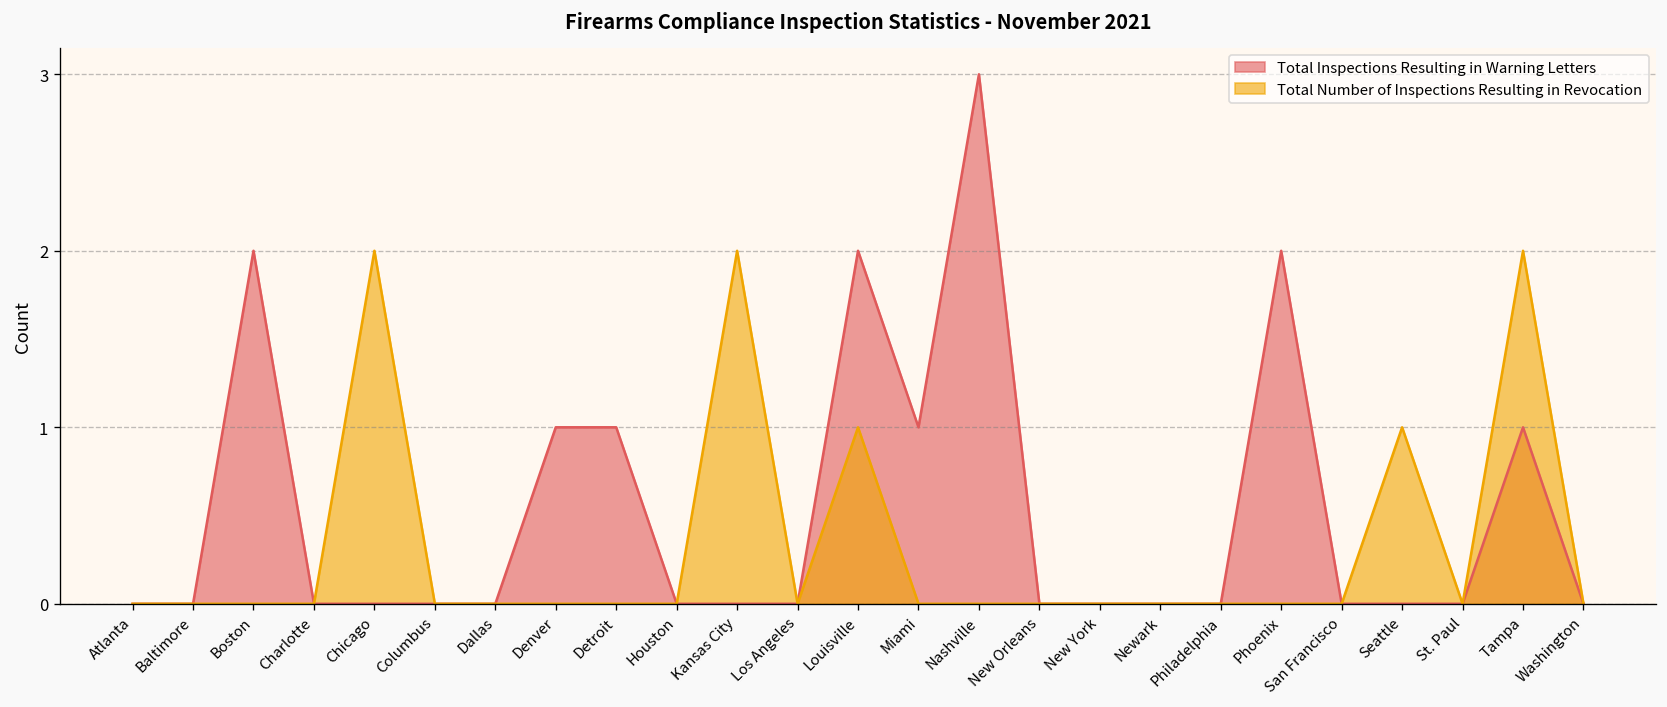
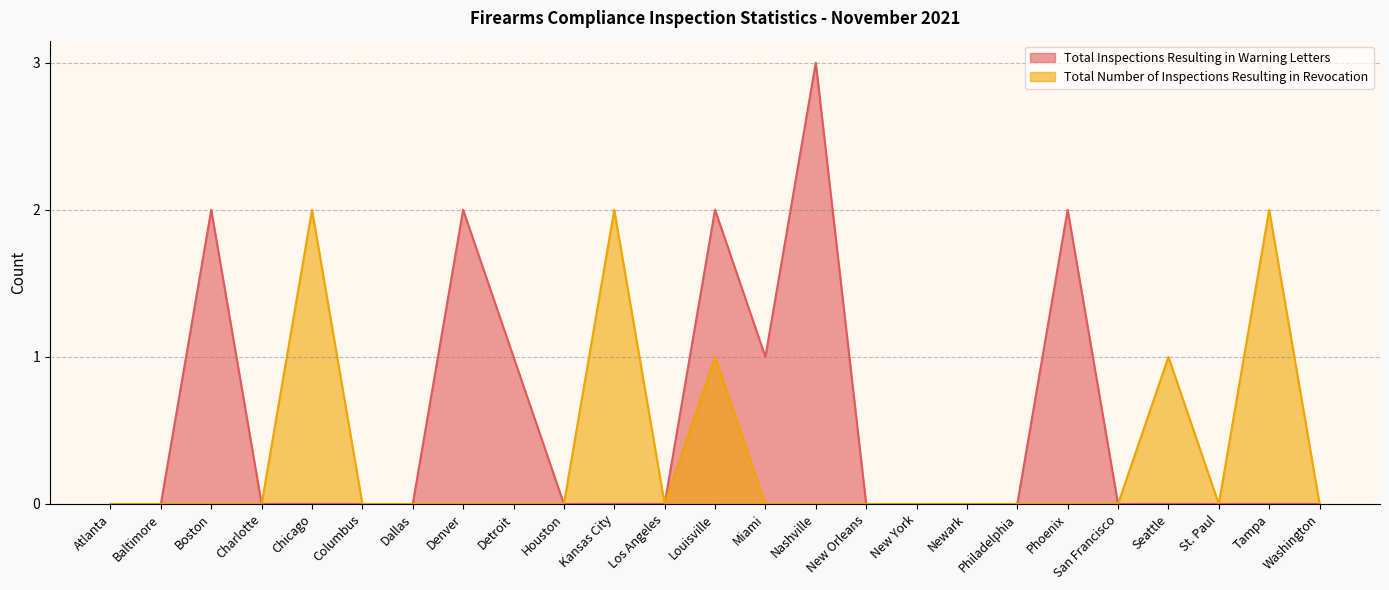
  {
    "Total Inspections Resulting in Warning Letters": {
      "Boston": 2,
      "Chicago": 0,
-     "Denver": 1,
+     "Denver": 2,
      "Detroit": 1,
      "Kansas City": 0,
      "Louisville": 2,
      "Miami": 1,
      "Nashville": 3,
      "Phoenix": 2,
      "Seattle": 0,
-     "Tampa": 1
+     "Tampa": 0
    },
    "Total Number of Inspections Resulting in Revocation": {
      "Boston": 0,
      "Chicago": 2,
      "Denver": 0,
      "Detroit": 0,
      "Kansas City": 2,
      "Louisville": 1,
      "Miami": 0,
      "Nashville": 0,
      "Phoenix": 0,
      "Seattle": 1,
      "Tampa": 2
    }
  }
